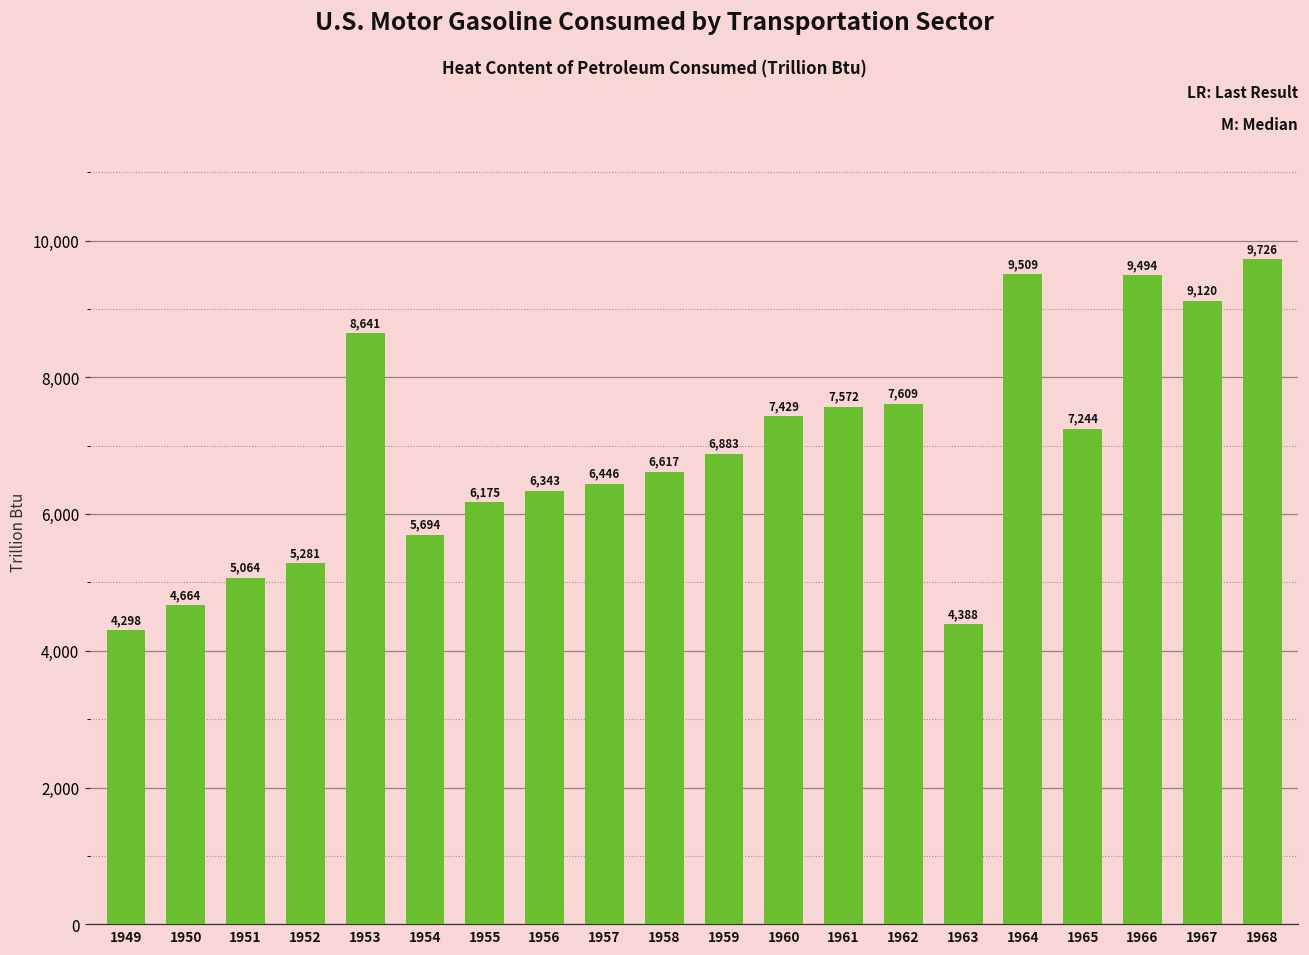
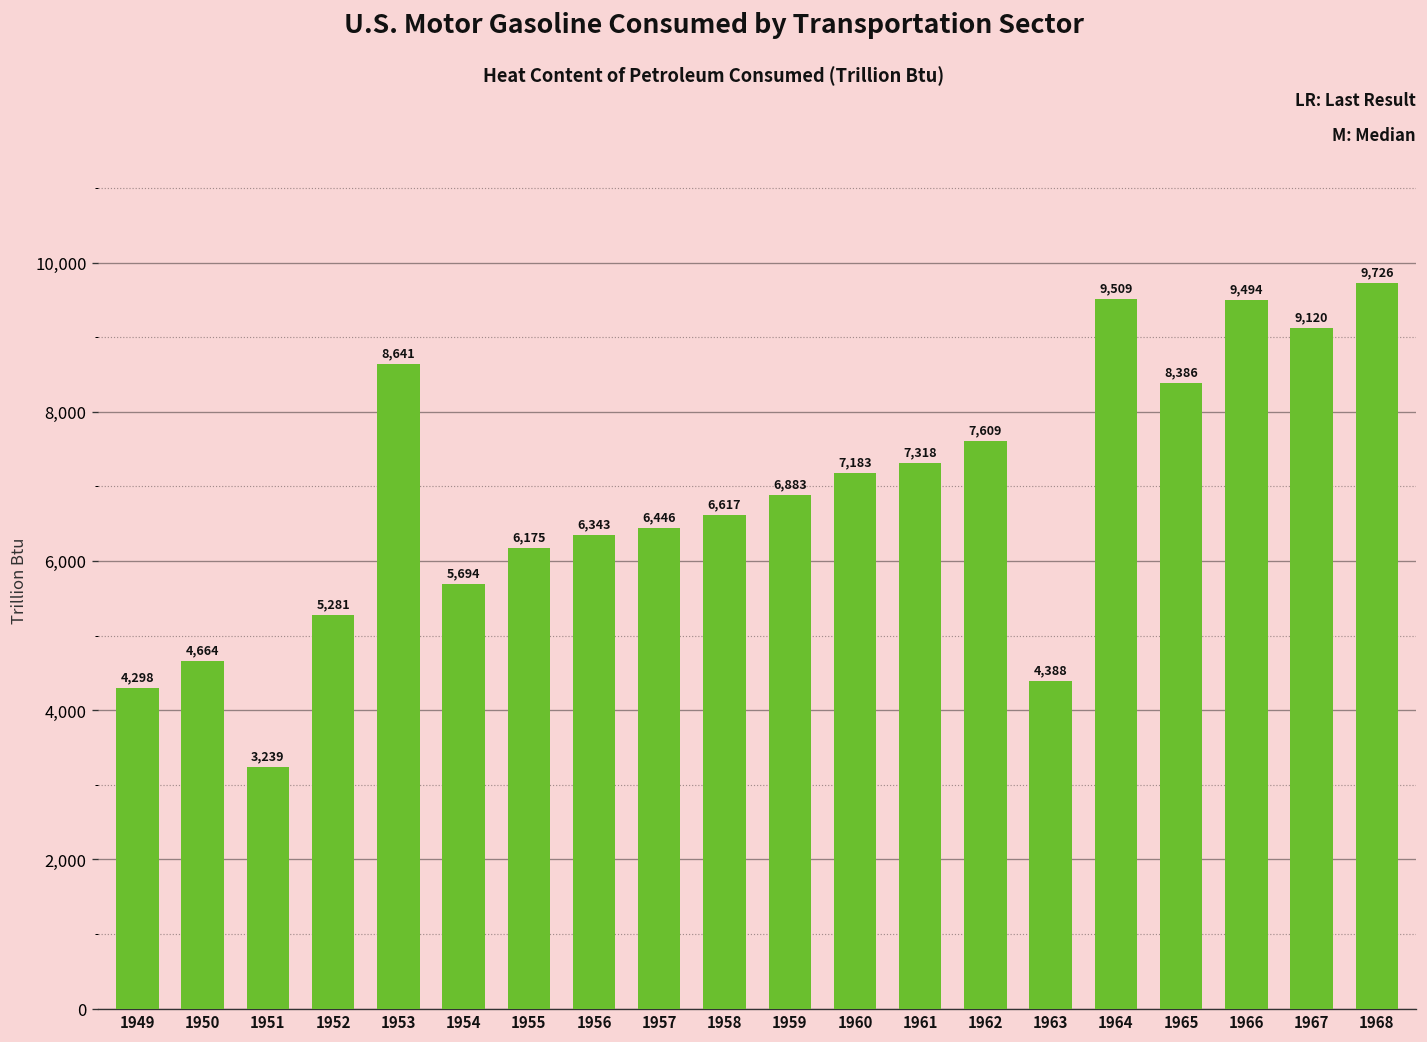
  {
    "1949": "4,298",
    "1950": "4,664",
-   "1951": "5,064",
+   "1951": "3,239",
    "1952": "5,281",
    "1953": "8,641",
    "1954": "5,694",
    "1955": "6,175",
    "1956": "6,343",
    "1957": "6,446",
    "1958": "6,617",
    "1959": "6,883",
-   "1960": "7,429",
-   "1961": "7,572",
+   "1960": "7,183",
+   "1961": "7,318",
    "1962": "7,609",
    "1963": "4,388",
    "1964": "9,509",
-   "1965": "7,244",
+   "1965": "8,386",
    "1966": "9,494",
    "1967": "9,120",
    "1968": "9,726"
  }
